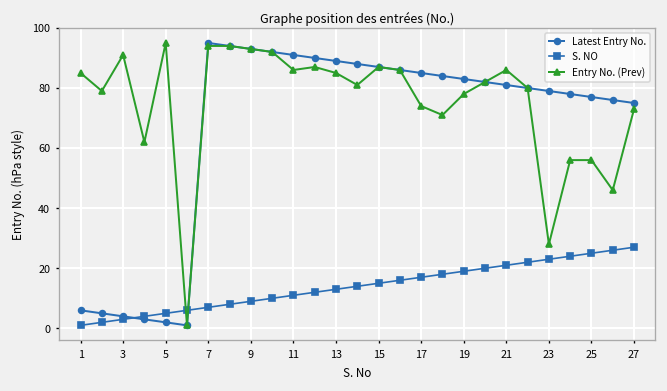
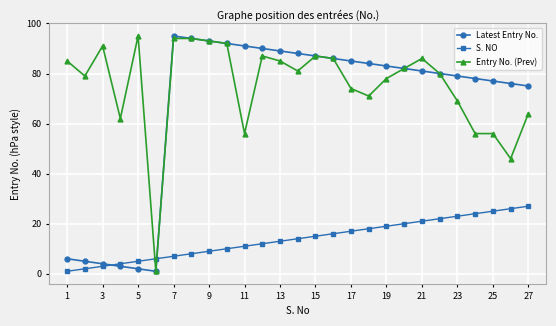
  {
    "Entry No. (Prev)": {
      "1": 85,
      "3": 91,
      "5": 95,
-     "11": 86,
+     "11": 56,
      "13": 85,
      "17": 74,
      "19": 78,
      "21": 86,
-     "23": 28,
+     "23": 69,
      "25": 56,
-     "27": 73
+     "27": 64
    }
  }
